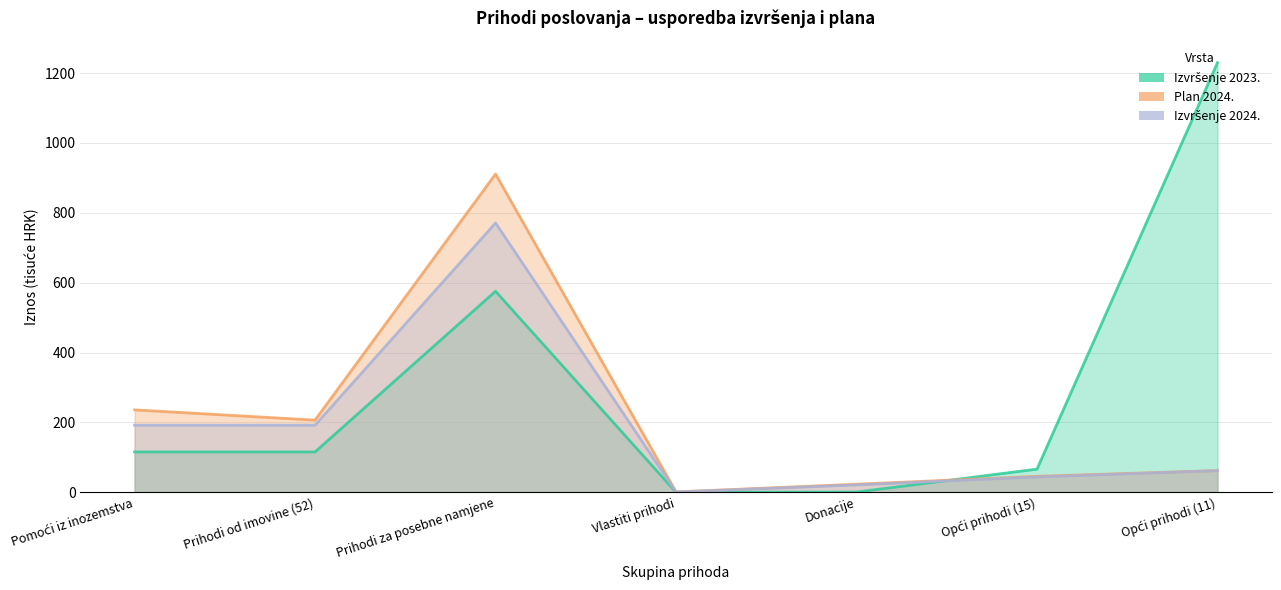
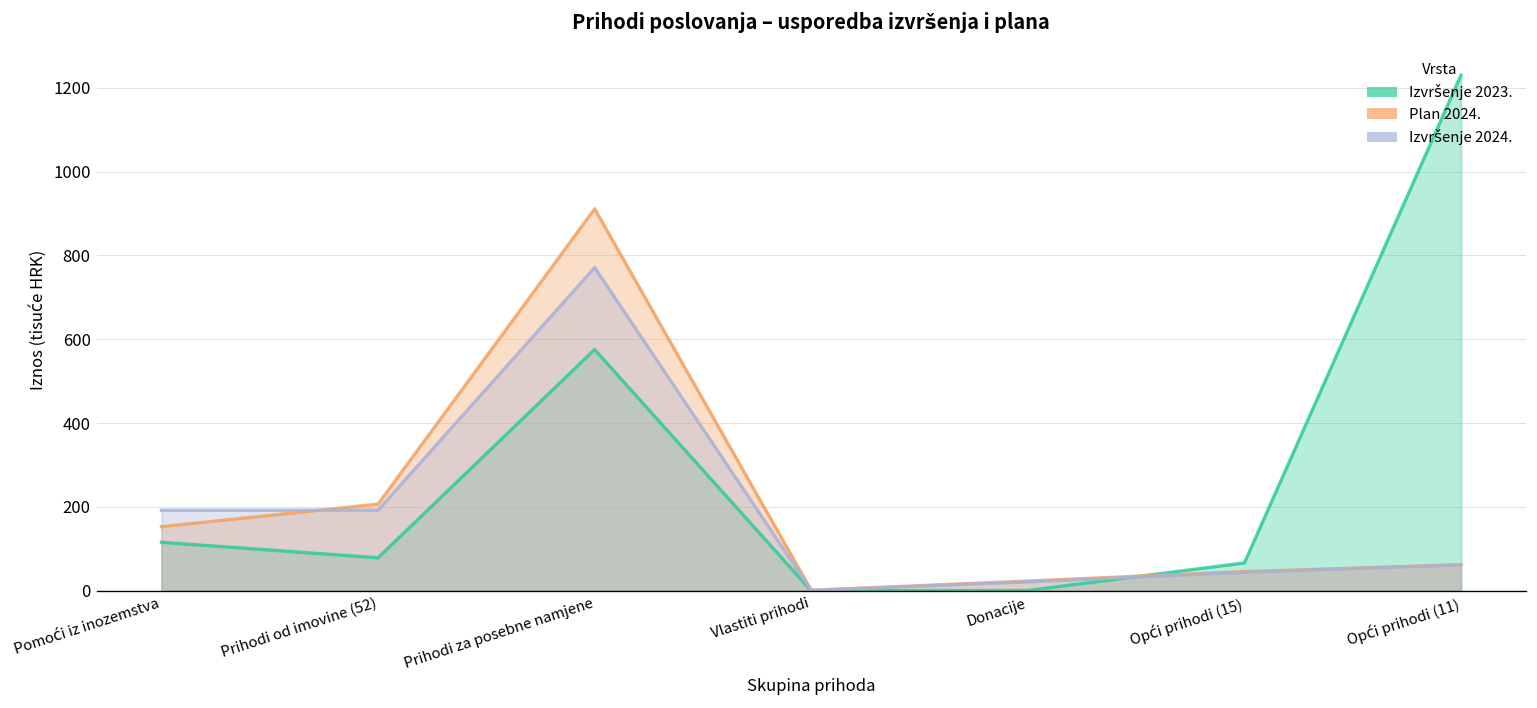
  {
    "Izvršenje 2023.": {
      "Pomoći iz inozemstva": 120,
-     "Prihodi od imovine (52)": 120,
+     "Prihodi od imovine (52)": 80,
      "Prihodi za posebne namjene": 580,
      "Donacije": 0,
      "Opći prihodi (15)": 70,
      "Opći prihodi (11)": 1230
    },
    "Plan 2024.": {
-     "Pomoći iz inozemstva": 240,
+     "Pomoći iz inozemstva": 150,
      "Prihodi od imovine (52)": 210,
      "Prihodi za posebne namjene": 910
    },
    "Izvršenje 2024.": {
      "Pomoći iz inozemstva": 190,
      "Prihodi od imovine (52)": 190,
      "Prihodi za posebne namjene": 770
    }
  }
